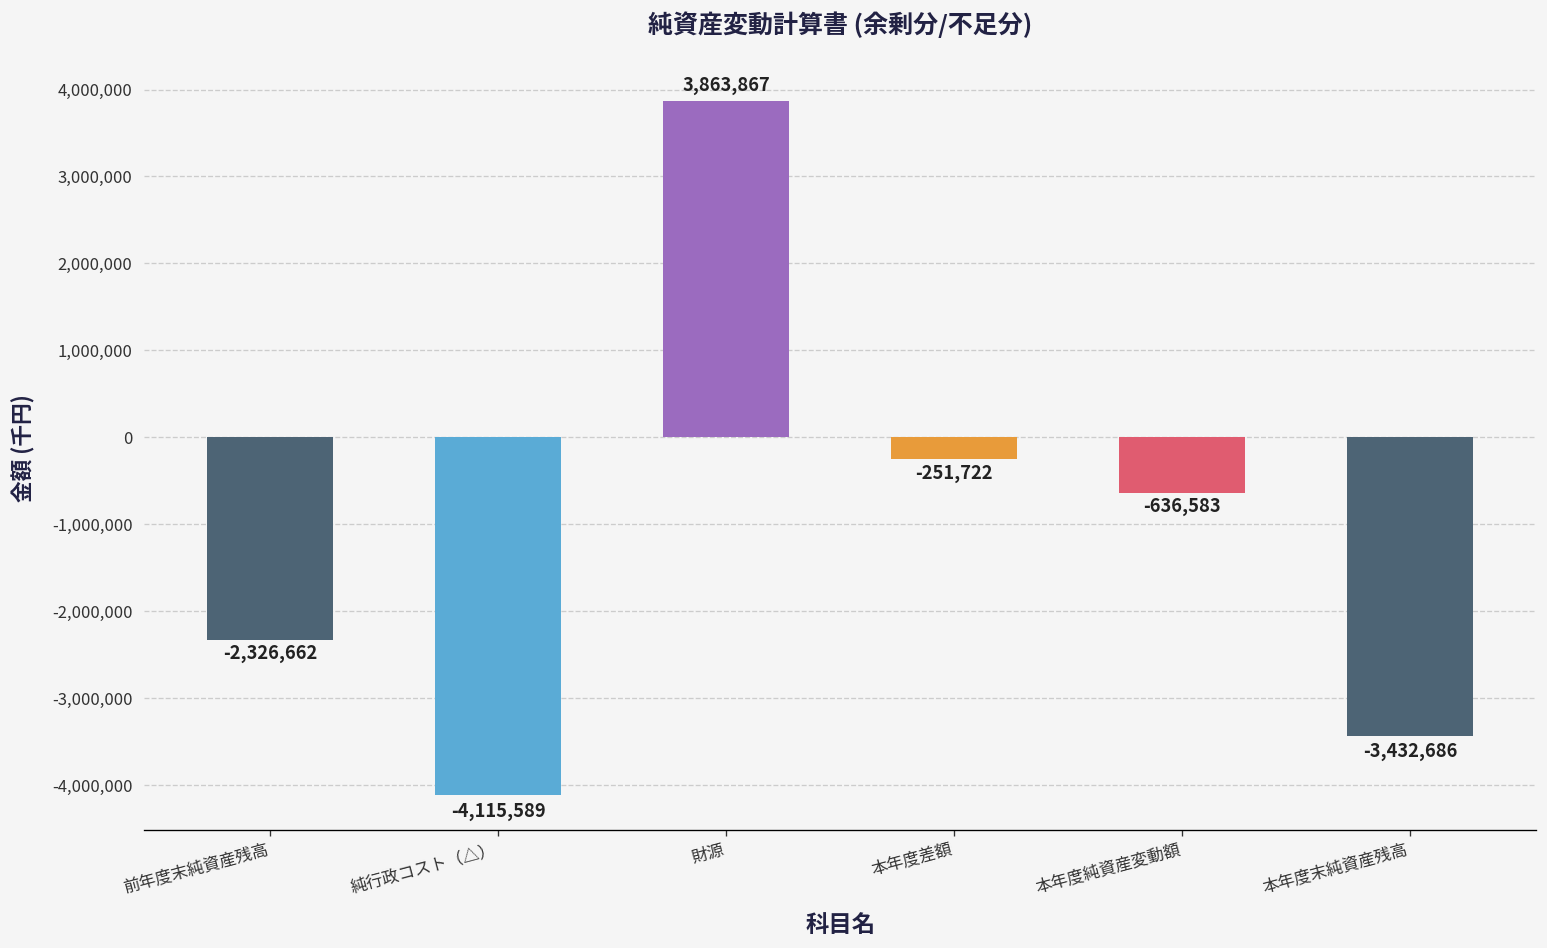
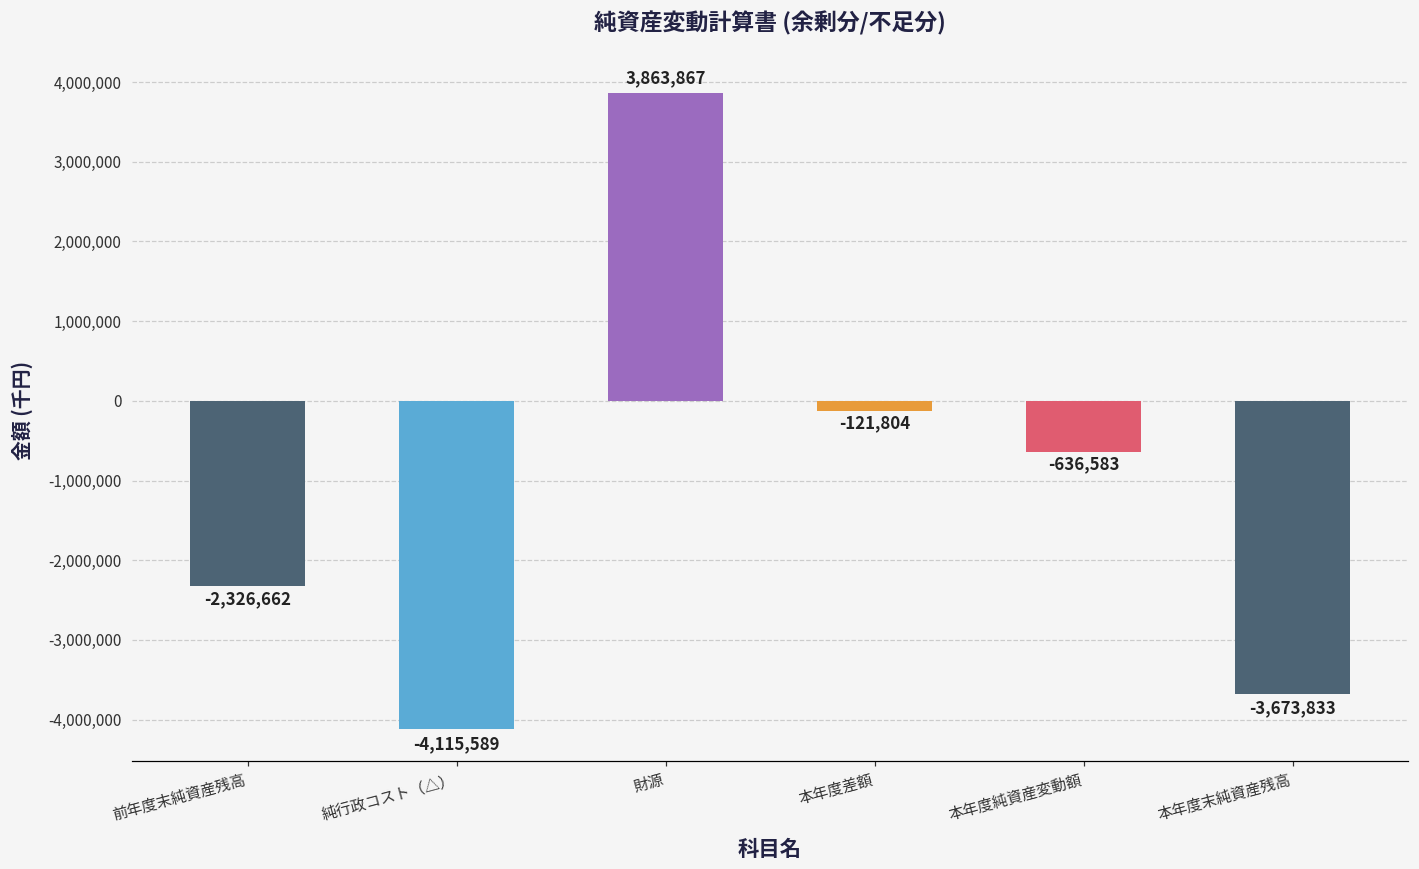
  {
    "前年度末純資産残高": "-2,326,662",
    "純行政コスト（△）": "-4,115,589",
    "財源": "3,863,867",
-   "本年度差額": "-251,722",
+   "本年度差額": "-121,804",
    "本年度純資産変動額": "-636,583",
-   "本年度末純資産残高": "-3,432,686"
+   "本年度末純資産残高": "-3,673,833"
  }
